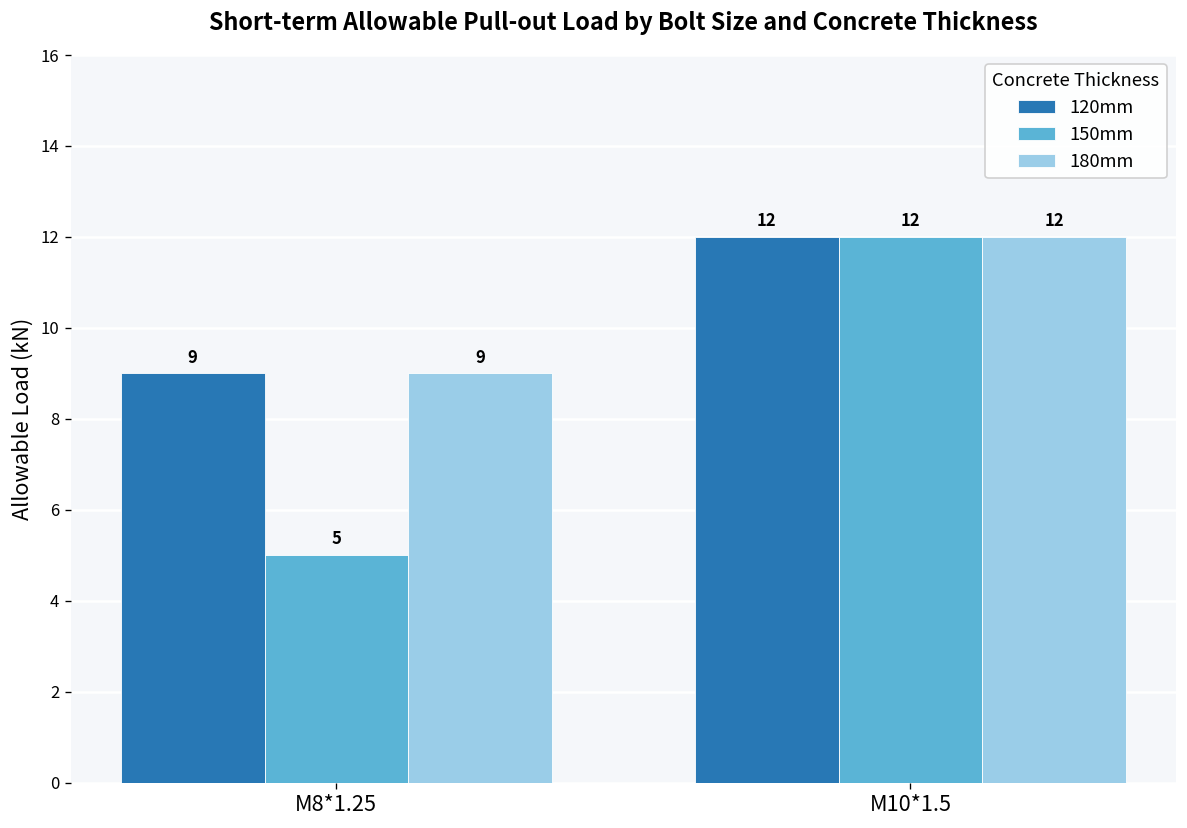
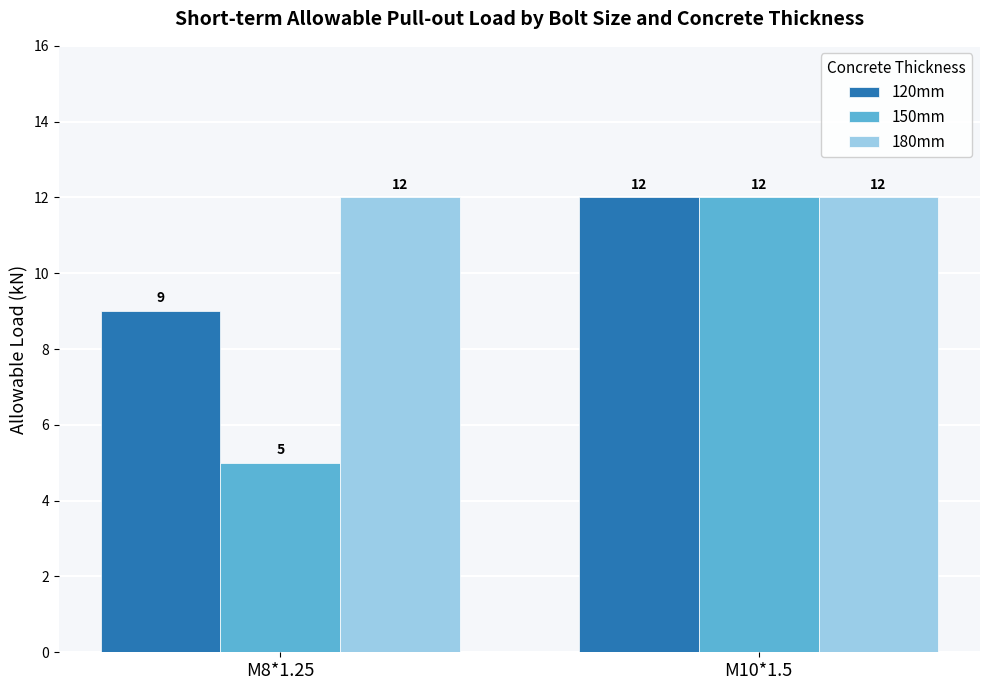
  {
    "120mm": {
      "M8*1.25": 9,
      "M10*1.5": 12
    },
    "150mm": {
      "M8*1.25": 5,
      "M10*1.5": 12
    },
    "180mm": {
-     "M8*1.25": 9,
+     "M8*1.25": 12,
      "M10*1.5": 12
    }
  }
